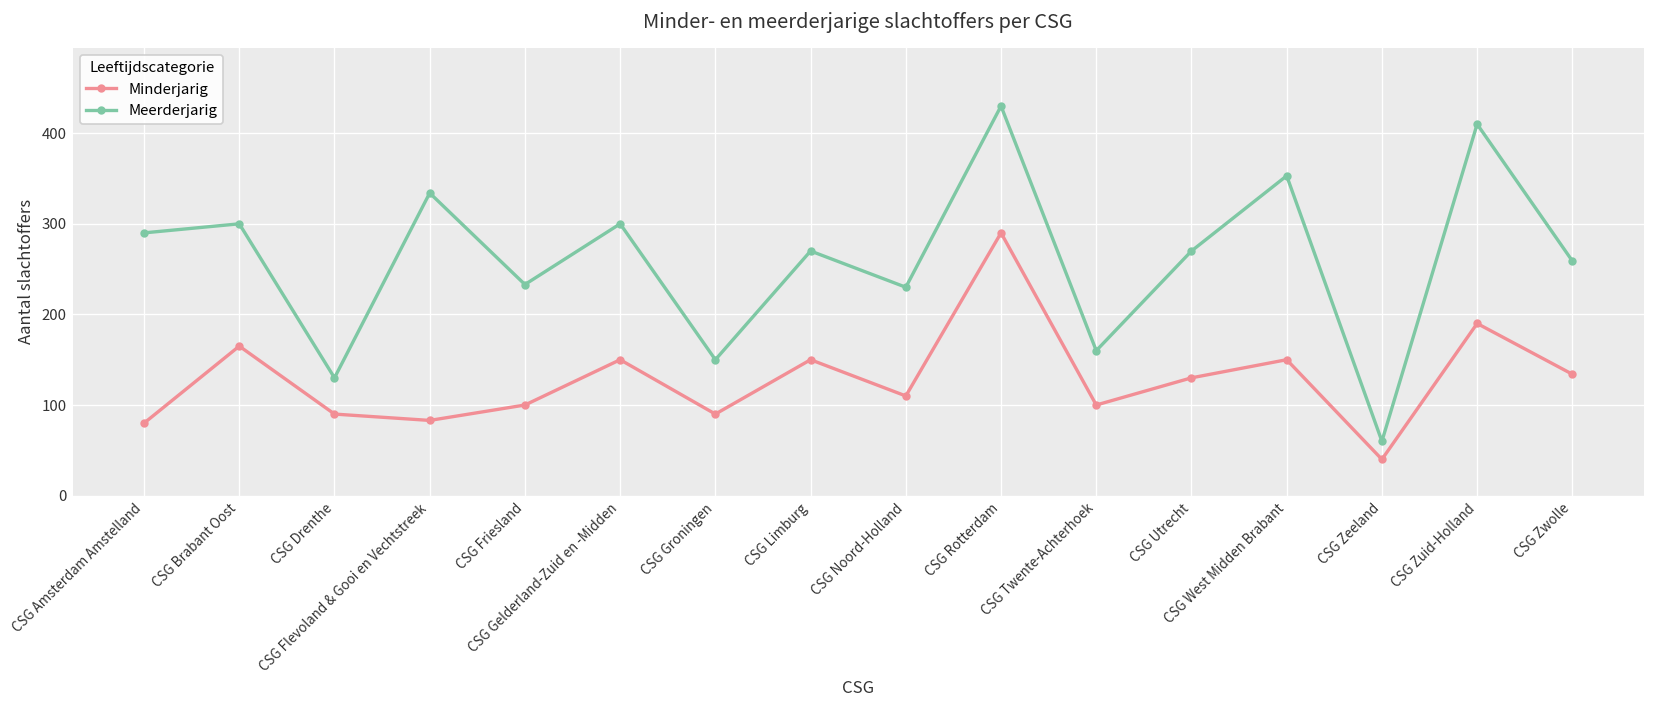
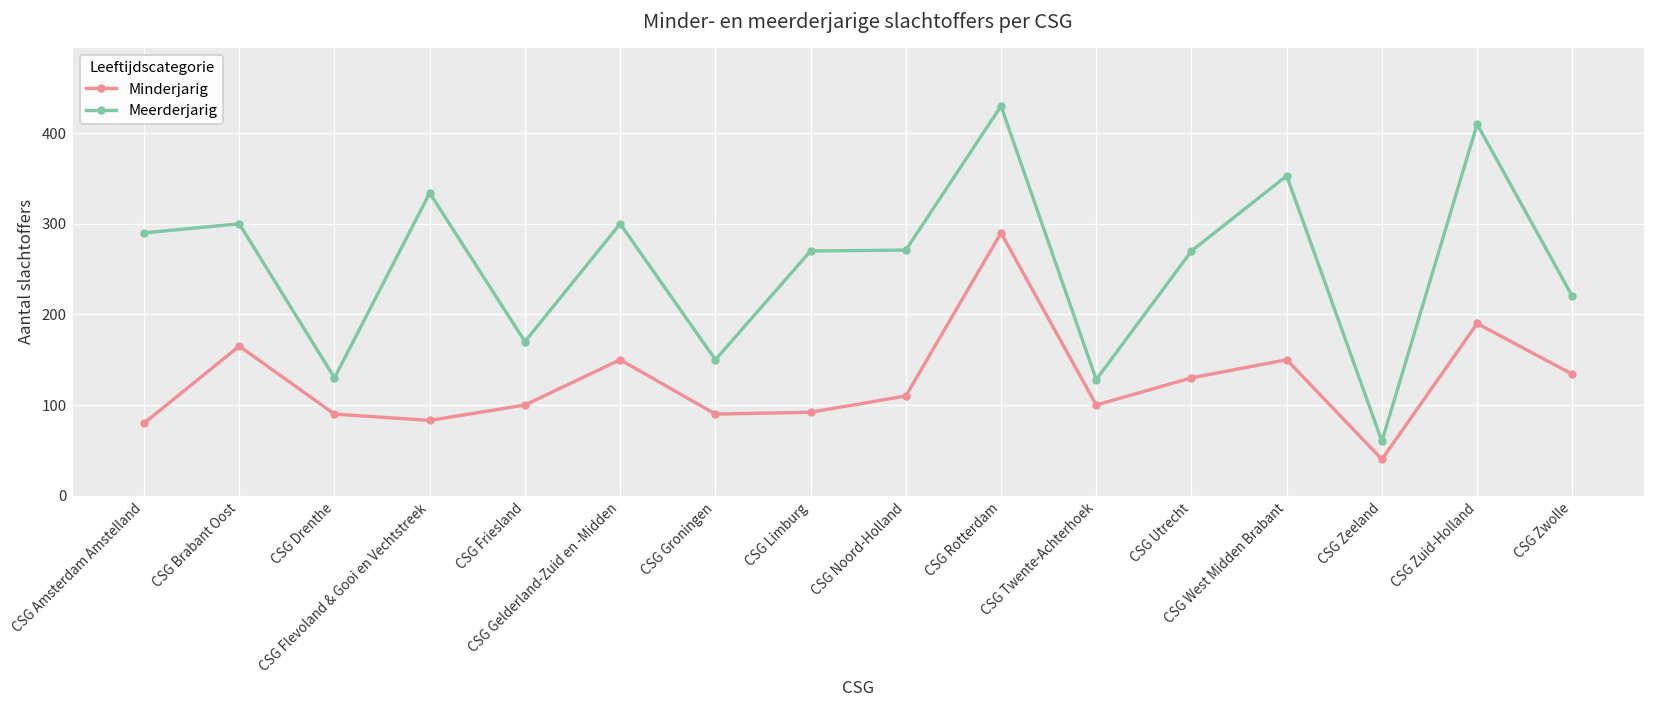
  {
    "Minderjarig": {
      "CSG Amsterdam Amstelland": 80,
      "CSG Brabant Oost": 170,
      "CSG Drenthe": 90,
      "CSG Flevoland & Gooi en Vechtstreek": 80,
      "CSG Friesland": 100,
      "CSG Gelderland-Zuid en -Midden": 150,
      "CSG Groningen": 90,
-     "CSG Limburg": 150,
+     "CSG Limburg": 90,
      "CSG Noord-Holland": 110,
      "CSG Rotterdam": 290,
      "CSG Twente-Achterhoek": 100,
      "CSG Utrecht": 130,
      "CSG West Midden Brabant": 150,
      "CSG Zeeland": 40,
      "CSG Zuid-Holland": 190,
      "CSG Zwolle": 130
    },
    "Meerderjarig": {
      "CSG Amsterdam Amstelland": 290,
      "CSG Brabant Oost": 300,
      "CSG Drenthe": 130,
      "CSG Flevoland & Gooi en Vechtstreek": 330,
-     "CSG Friesland": 230,
+     "CSG Friesland": 170,
      "CSG Gelderland-Zuid en -Midden": 300,
      "CSG Groningen": 150,
      "CSG Limburg": 270,
-     "CSG Noord-Holland": 230,
+     "CSG Noord-Holland": 270,
      "CSG Rotterdam": 430,
-     "CSG Twente-Achterhoek": 160,
+     "CSG Twente-Achterhoek": 130,
      "CSG Utrecht": 270,
      "CSG West Midden Brabant": 350,
      "CSG Zeeland": 60,
      "CSG Zuid-Holland": 410,
-     "CSG Zwolle": 260
+     "CSG Zwolle": 220
    }
  }
